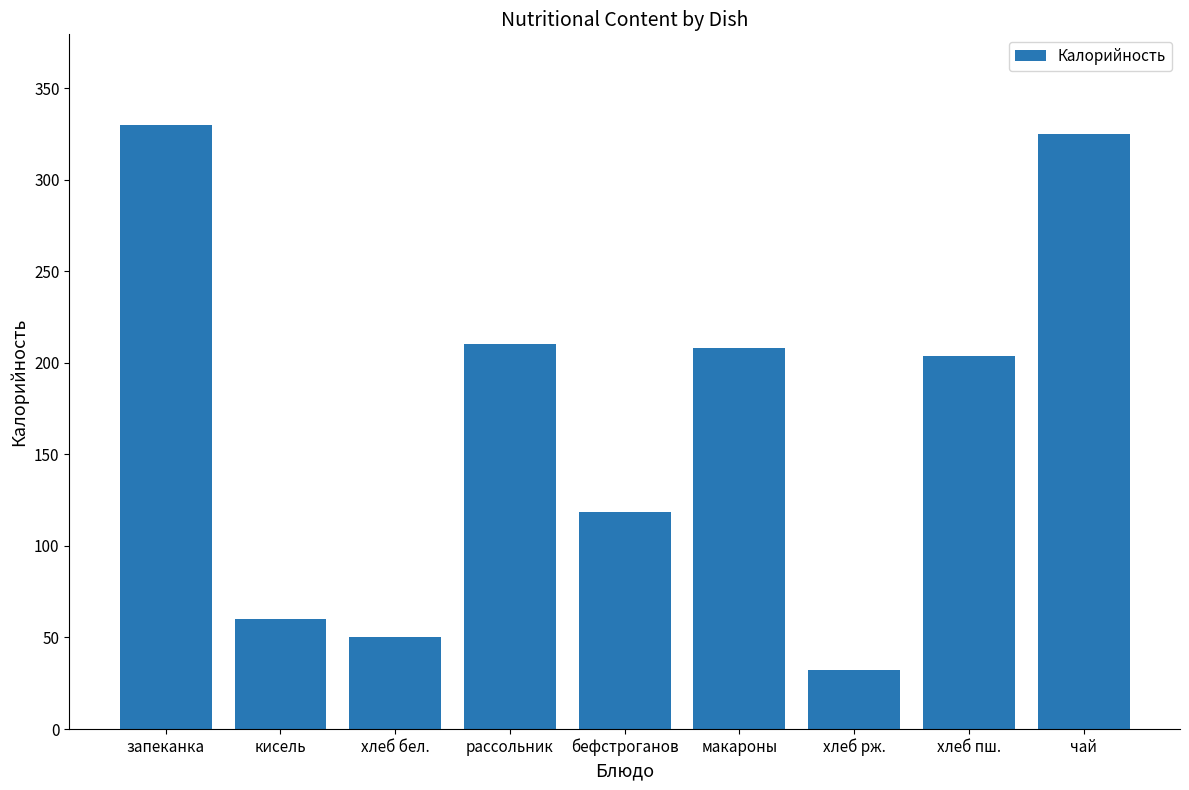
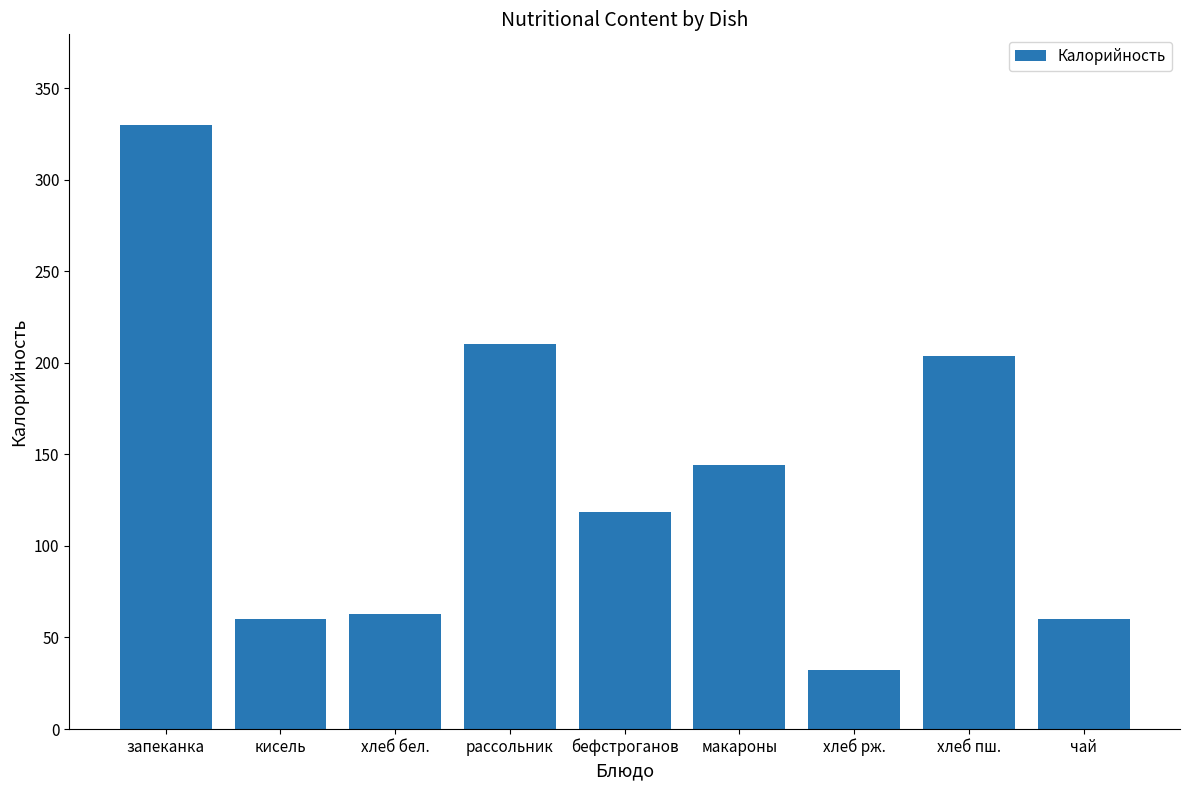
  {
    "запеканка": 330,
    "кисель": 60,
-   "хлеб бел.": 50,
+   "хлеб бел.": 63,
    "рассольник": 211,
    "бефстроганов": 119,
-   "макароны": 208,
+   "макароны": 144,
    "хлеб рж.": 32,
    "хлеб пш.": 204,
-   "чай": 325
+   "чай": 60
  }
